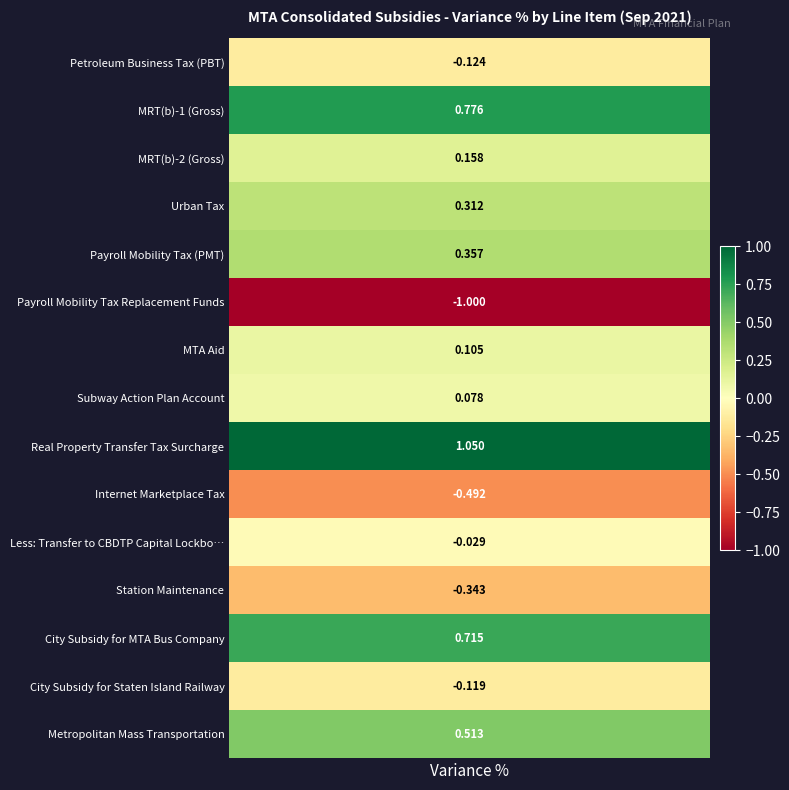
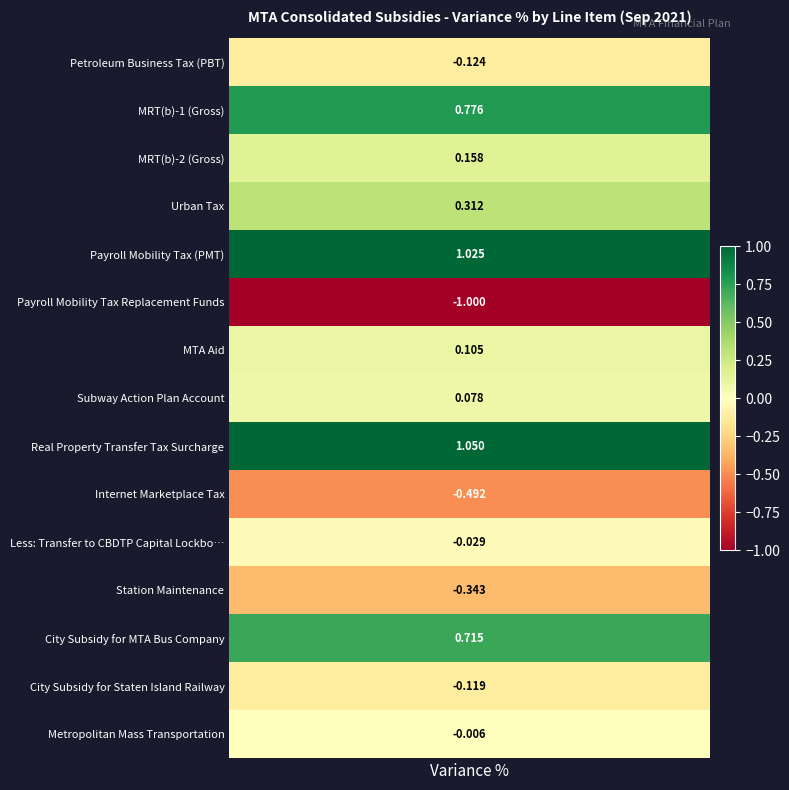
  {
    "Petroleum Business Tax (PBT)": {
      "Variance %": -0.124
    },
    "MRT(b)-1 (Gross)": {
      "Variance %": 0.776
    },
    "MRT(b)-2 (Gross)": {
      "Variance %": 0.158
    },
    "Urban Tax": {
      "Variance %": 0.312
    },
    "Payroll Mobility Tax (PMT)": {
-     "Variance %": 0.357
+     "Variance %": 1.025
    },
    "Payroll Mobility Tax Replacement Funds": {
      "Variance %": -1.000
    },
    "MTA Aid": {
      "Variance %": 0.105
    },
    "Subway Action Plan Account": {
      "Variance %": 0.078
    },
    "Real Property Transfer Tax Surcharge": {
      "Variance %": 1.050
    },
    "Internet Marketplace Tax": {
      "Variance %": -0.492
    },
    "Less: Transfer to CBDTP Capital Lockbo…": {
      "Variance %": -0.029
    },
    "Station Maintenance": {
      "Variance %": -0.343
    },
    "City Subsidy for MTA Bus Company": {
      "Variance %": 0.715
    },
    "City Subsidy for Staten Island Railway": {
      "Variance %": -0.119
    },
    "Metropolitan Mass Transportation": {
-     "Variance %": 0.513
+     "Variance %": -0.006
    }
  }
